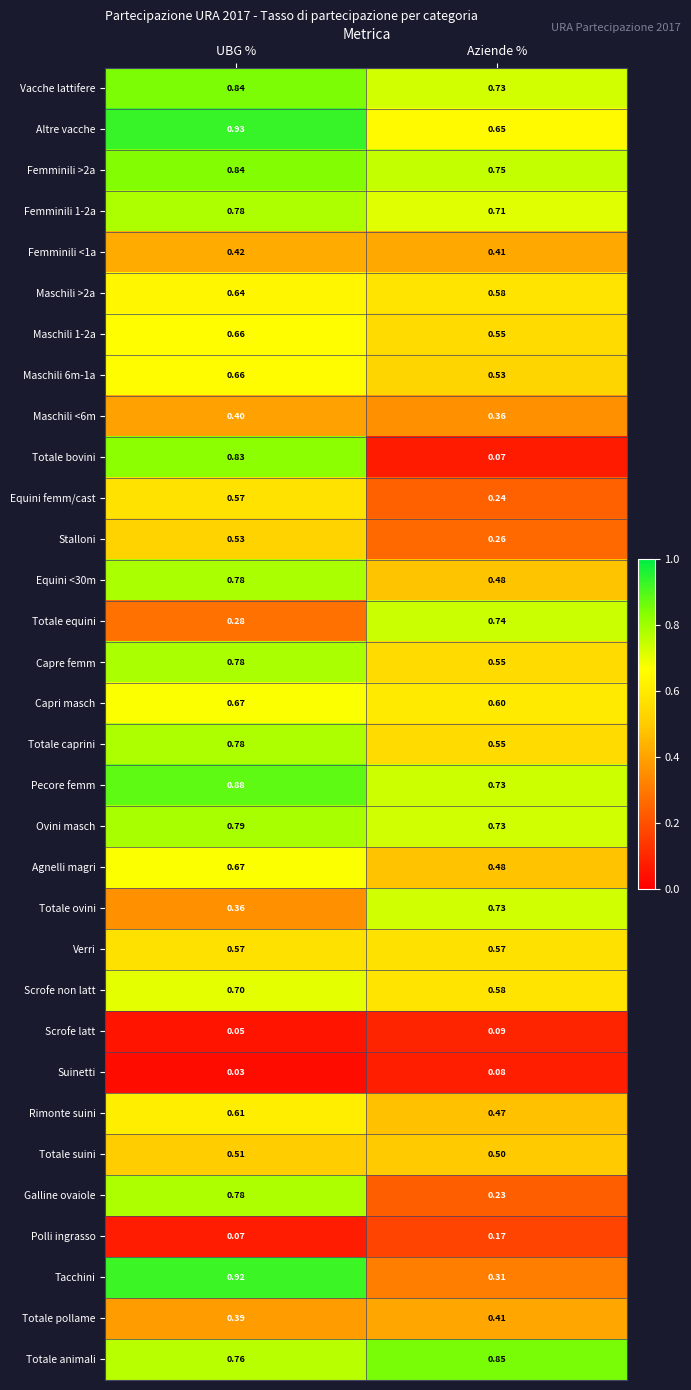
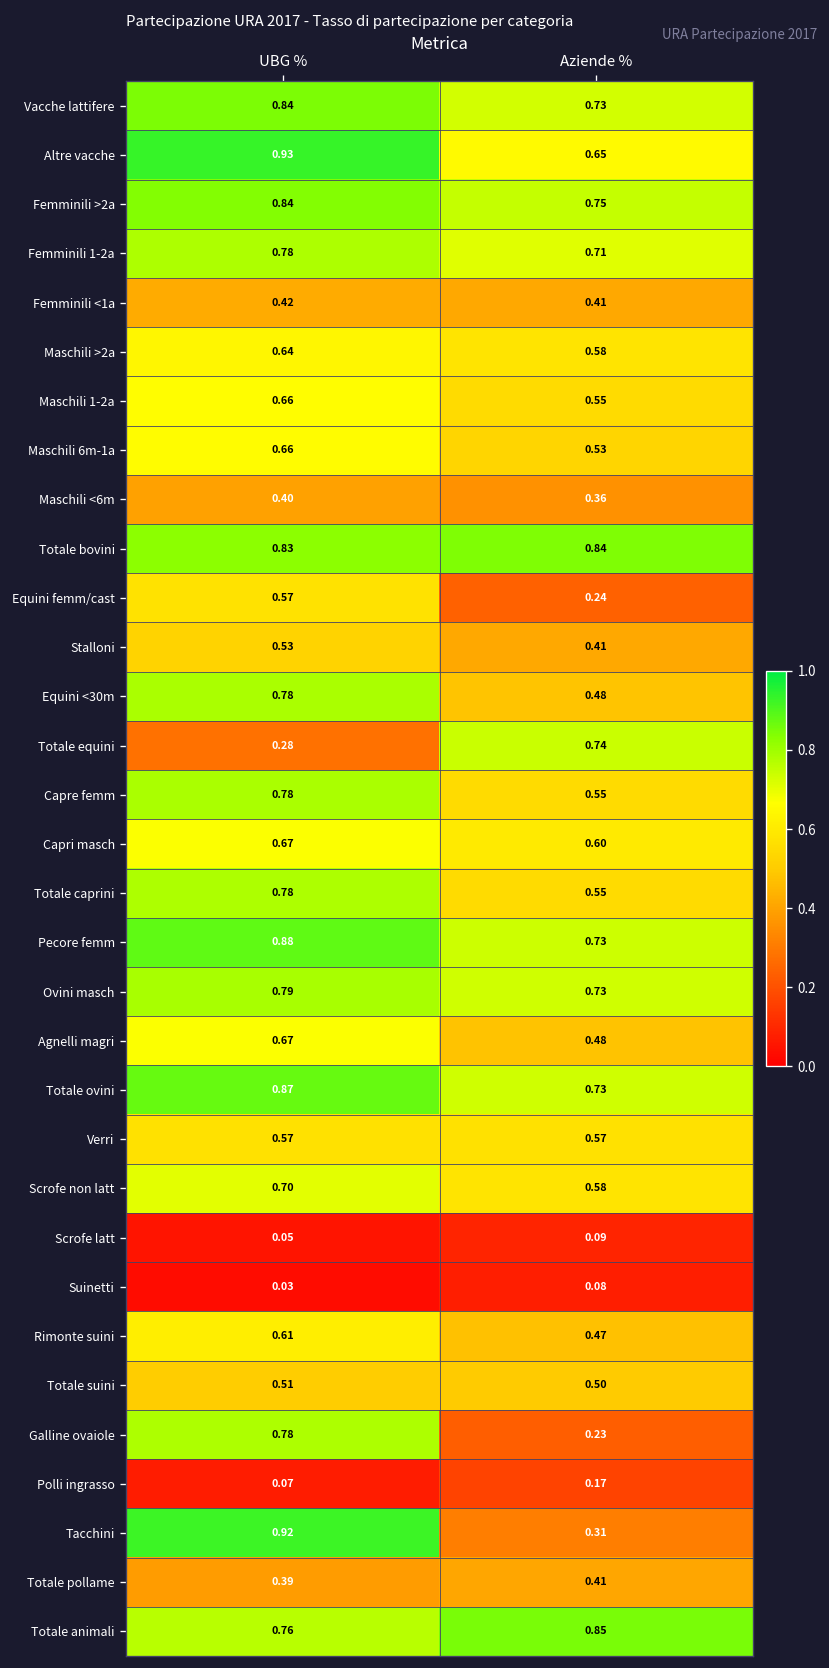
  {
    "Vacche lattifere": {
      "UBG %": 0.84,
      "Aziende %": 0.73
    },
    "Altre vacche": {
      "UBG %": 0.93,
      "Aziende %": 0.65
    },
    "Femminili >2a": {
      "UBG %": 0.84,
      "Aziende %": 0.75
    },
    "Femminili 1-2a": {
      "UBG %": 0.78,
      "Aziende %": 0.71
    },
    "Femminili <1a": {
      "UBG %": 0.42,
      "Aziende %": 0.41
    },
    "Maschili >2a": {
      "UBG %": 0.64,
      "Aziende %": 0.58
    },
    "Maschili 1-2a": {
      "UBG %": 0.66,
      "Aziende %": 0.55
    },
    "Maschili 6m-1a": {
      "UBG %": 0.66,
      "Aziende %": 0.53
    },
    "Maschili <6m": {
      "UBG %": 0.40,
      "Aziende %": 0.36
    },
    "Totale bovini": {
      "UBG %": 0.83,
-     "Aziende %": 0.07
+     "Aziende %": 0.84
    },
    "Equini femm/cast": {
      "UBG %": 0.57,
      "Aziende %": 0.24
    },
    "Stalloni": {
      "UBG %": 0.53,
-     "Aziende %": 0.26
+     "Aziende %": 0.41
    },
    "Equini <30m": {
      "UBG %": 0.78,
      "Aziende %": 0.48
    },
    "Totale equini": {
      "UBG %": 0.28,
      "Aziende %": 0.74
    },
    "Capre femm": {
      "UBG %": 0.78,
      "Aziende %": 0.55
    },
    "Capri masch": {
      "UBG %": 0.67,
      "Aziende %": 0.60
    },
    "Totale caprini": {
      "UBG %": 0.78,
      "Aziende %": 0.55
    },
    "Pecore femm": {
      "UBG %": 0.88,
      "Aziende %": 0.73
    },
    "Ovini masch": {
      "UBG %": 0.79,
      "Aziende %": 0.73
    },
    "Agnelli magri": {
      "UBG %": 0.67,
      "Aziende %": 0.48
    },
    "Totale ovini": {
-     "UBG %": 0.36,
+     "UBG %": 0.87,
      "Aziende %": 0.73
    },
    "Verri": {
      "UBG %": 0.57,
      "Aziende %": 0.57
    },
    "Scrofe non latt": {
      "UBG %": 0.70,
      "Aziende %": 0.58
    },
    "Scrofe latt": {
      "UBG %": 0.05,
      "Aziende %": 0.09
    },
    "Suinetti": {
      "UBG %": 0.03,
      "Aziende %": 0.08
    },
    "Rimonte suini": {
      "UBG %": 0.61,
      "Aziende %": 0.47
    },
    "Totale suini": {
      "UBG %": 0.51,
      "Aziende %": 0.50
    },
    "Galline ovaiole": {
      "UBG %": 0.78,
      "Aziende %": 0.23
    },
    "Polli ingrasso": {
      "UBG %": 0.07,
      "Aziende %": 0.17
    },
    "Tacchini": {
      "UBG %": 0.92,
      "Aziende %": 0.31
    },
    "Totale pollame": {
      "UBG %": 0.39,
      "Aziende %": 0.41
    },
    "Totale animali": {
      "UBG %": 0.76,
      "Aziende %": 0.85
    }
  }
